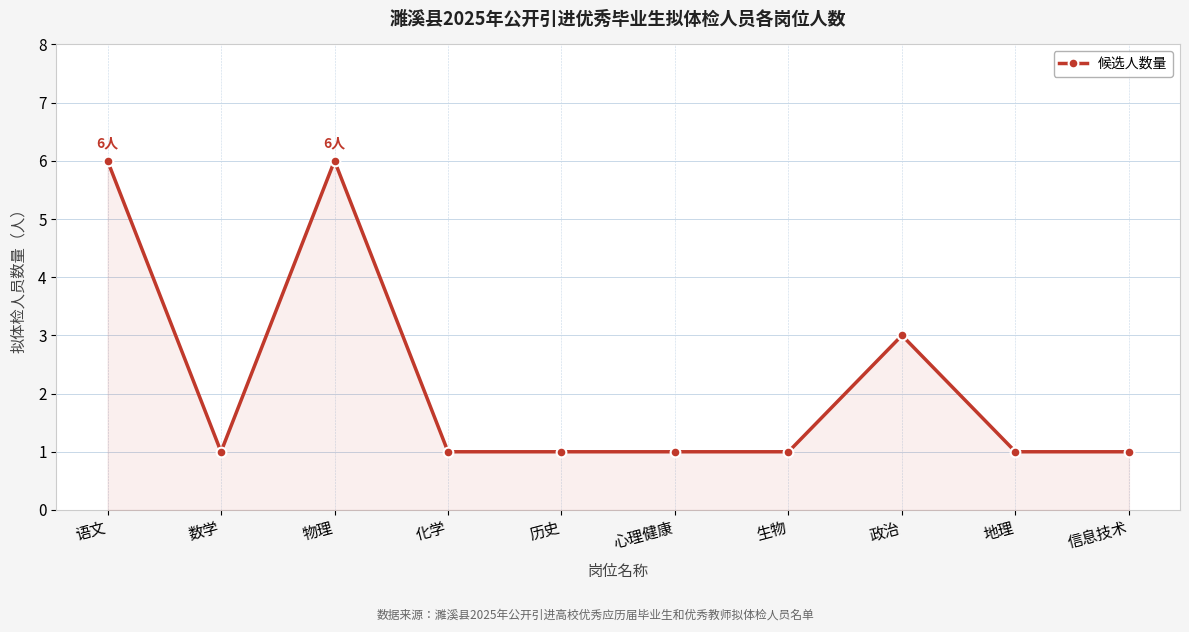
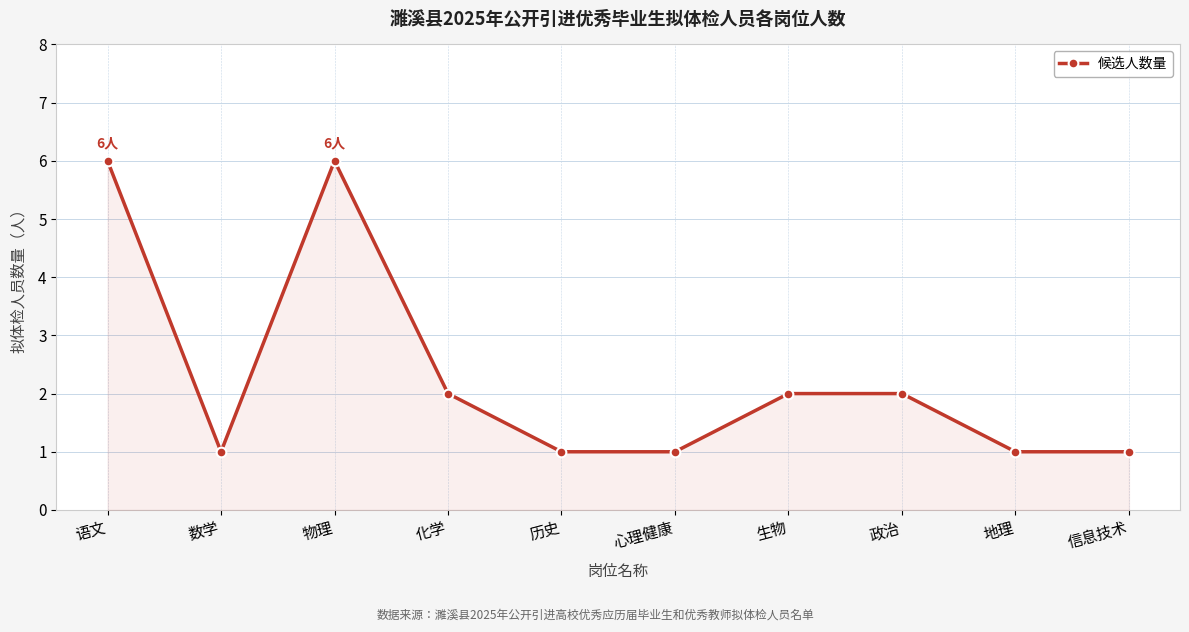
  {
    "数学": 1,
-   "化学": 1,
+   "化学": 2,
    "历史": 1,
    "心理健康": 1,
-   "生物": 1,
-   "政治": 3,
+   "生物": 2,
+   "政治": 2,
    "地理": 1,
    "信息技术": 1
  }
